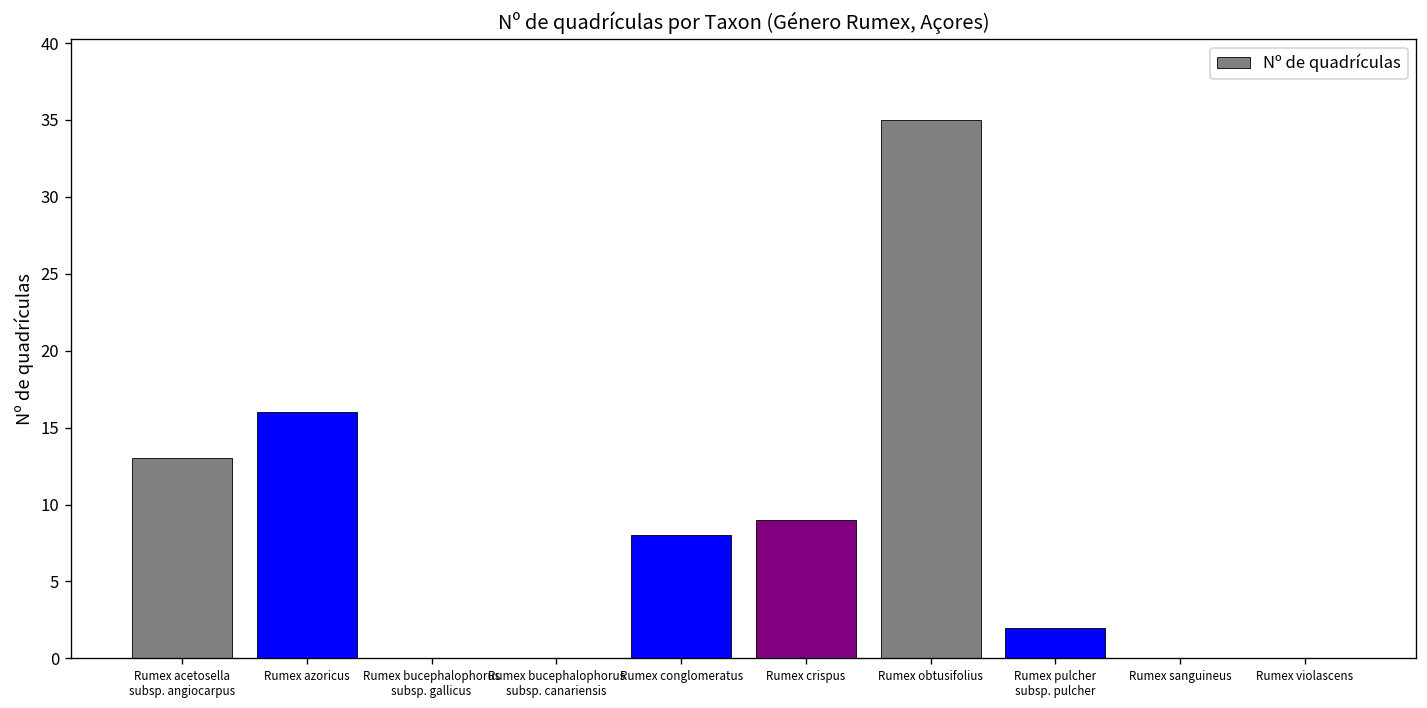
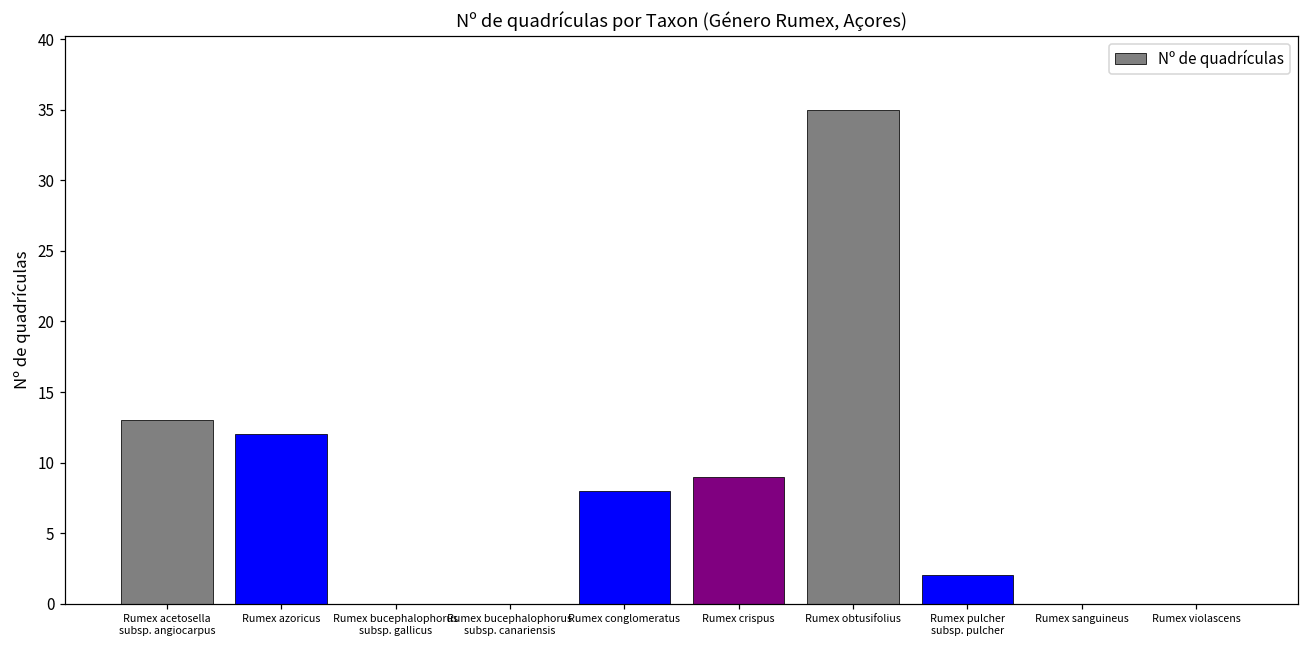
  {
    "Rumex acetosella subsp. angiocarpus": 13,
-   "Rumex azoricus": 16,
+   "Rumex azoricus": 12,
    "Rumex bucephalophorus subsp. gallicus": 0,
    "Rumex bucephalophorus subsp. canariensis": 0,
    "Rumex conglomeratus": 8,
    "Rumex crispus": 9,
    "Rumex obtusifolius": 35,
    "Rumex pulcher subsp. pulcher": 2,
    "Rumex sanguineus": 0,
    "Rumex violascens": 0
  }
